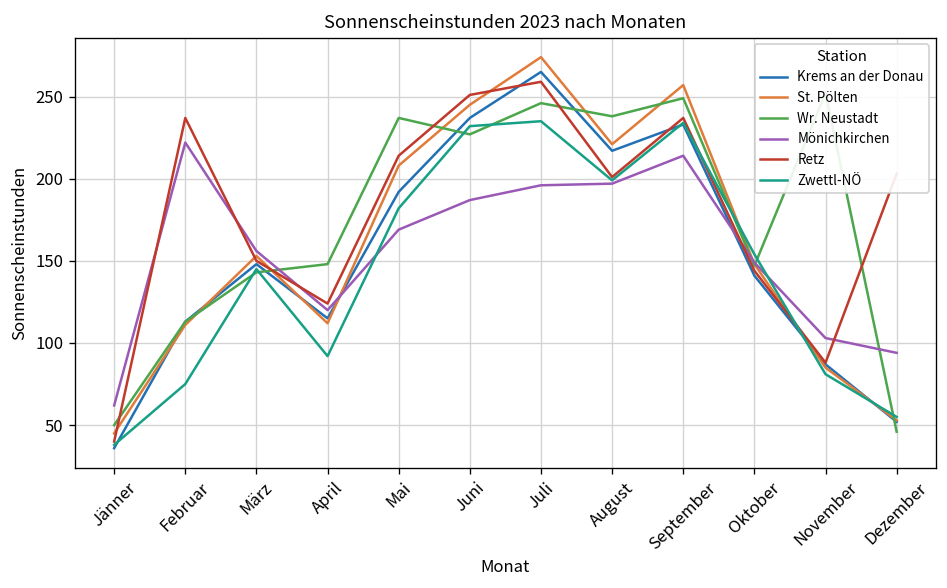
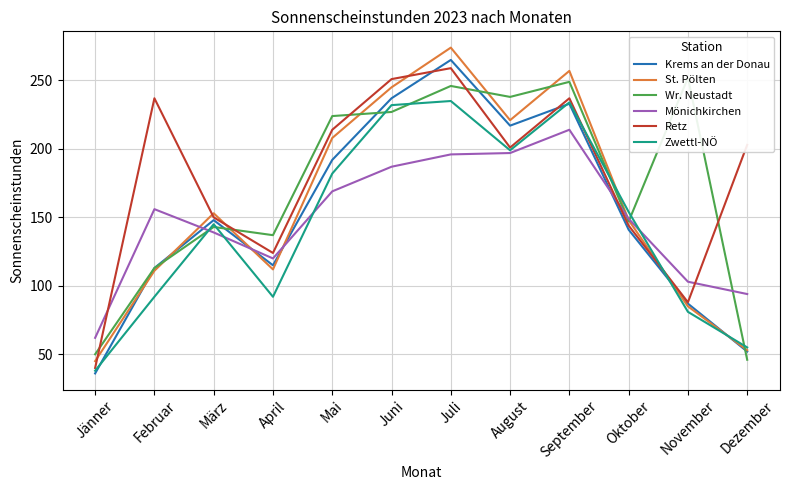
  {
    "Krems an der Donau": {
      "Jänner": 36,
      "März": 148,
      "April": 115,
      "Mai": 192,
      "Juni": 237,
      "Juli": 265,
      "August": 217,
      "Oktober": 141
    },
    "St. Pölten": {
      "Jänner": 45,
      "Februar": 111,
      "März": 153,
      "April": 112,
      "Mai": 208,
      "Juni": 245,
      "Juli": 274,
      "August": 221,
      "September": 257,
      "November": 85
    },
    "Wr. Neustadt": {
      "Jänner": 50,
      "März": 143,
-     "April": 148,
-     "Mai": 237,
+     "April": 137,
+     "Mai": 224,
      "Juni": 227,
      "Juli": 246,
      "August": 238,
      "September": 249,
      "Dezember": 46
    },
    "Mönichkirchen": {
      "Jänner": 62,
-     "Februar": 222,
-     "März": 156,
+     "Februar": 156,
+     "März": 139,
      "April": 120,
      "Mai": 169,
      "Juni": 187,
      "Juli": 196,
      "August": 197,
      "September": 214,
      "November": 103,
      "Dezember": 94
    },
    "Retz": {
      "Jänner": 40,
      "Februar": 237,
      "März": 150,
      "April": 124,
      "Mai": 214,
      "Juni": 251,
      "Juli": 259,
      "August": 201,
      "September": 237,
      "Oktober": 144
    },
    "Zwettl-NÖ": {
      "Jänner": 38,
-     "Februar": 75,
+     "Februar": 92,
      "März": 145,
      "April": 92,
      "Mai": 182,
      "Juni": 232,
      "Juli": 235,
      "August": 199,
      "Oktober": 154,
      "November": 81,
      "Dezember": 55
    }
  }
